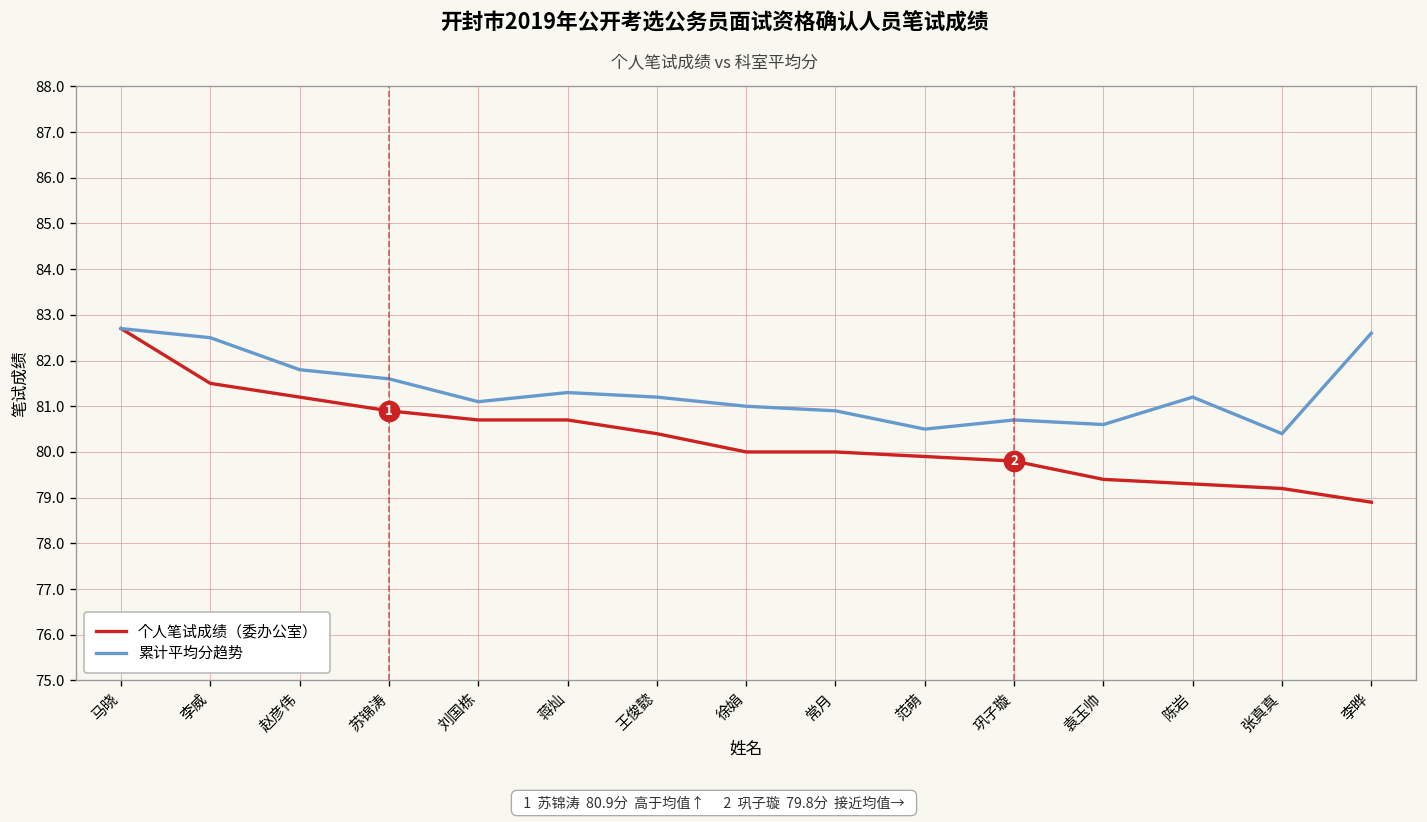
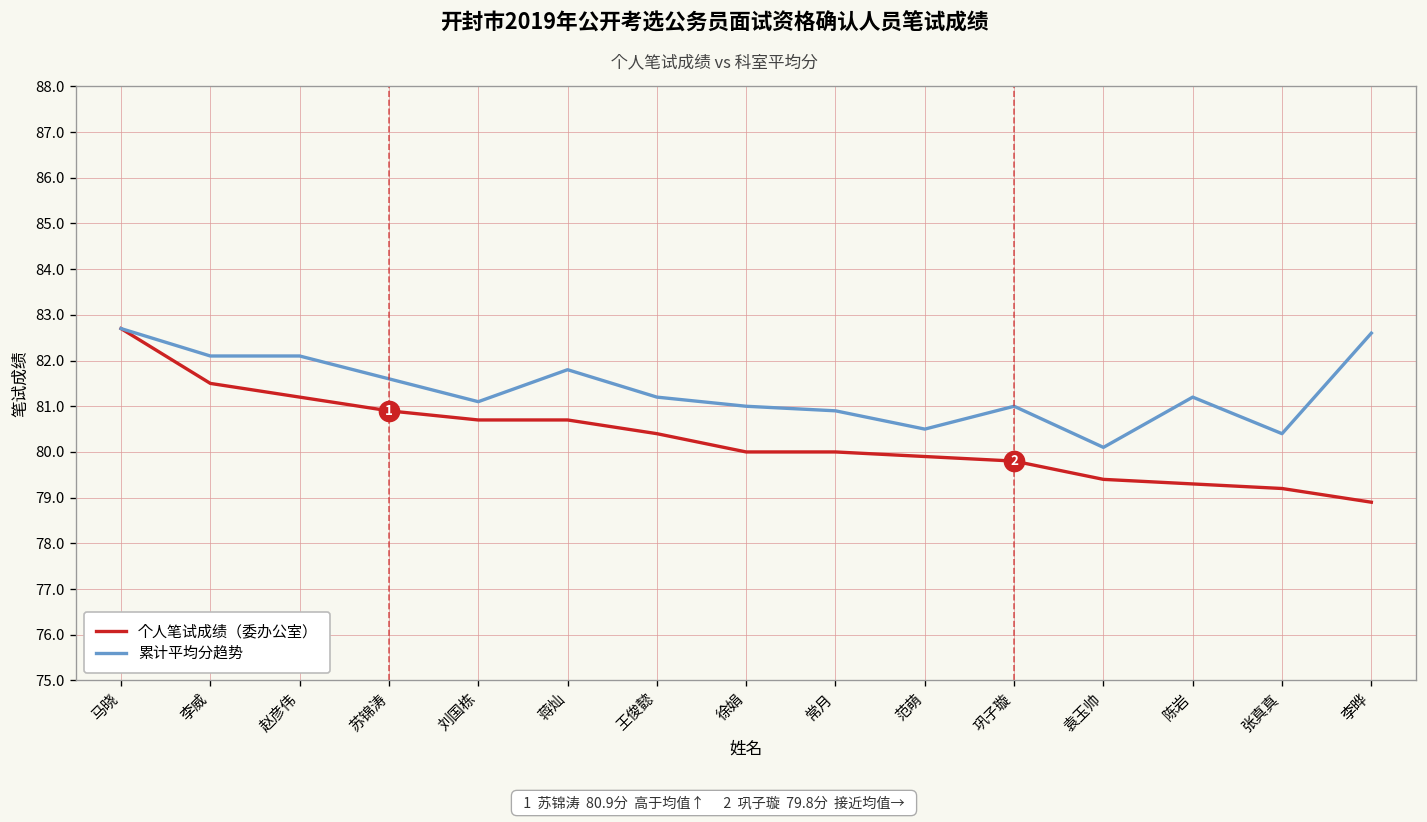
  {
    "累计平均分趋势": {
-     "李威": 82.5,
-     "赵彦伟": 81.8,
+     "李威": 82.1,
+     "赵彦伟": 82.1,
      "苏锦涛": 81.6,
      "刘国栋": 81.1,
-     "蒋灿": 81.3,
+     "蒋灿": 81.8,
      "王俊懿": 81.2,
      "徐娟": 81.0,
      "常月": 80.9,
      "范萌": 80.5,
-     "巩子璇": 80.7,
-     "袁玉帅": 80.6,
+     "巩子璇": 81.0,
+     "袁玉帅": 80.1,
      "陈岩": 81.2,
      "张真真": 80.4,
      "李晔": 82.6
    }
  }
